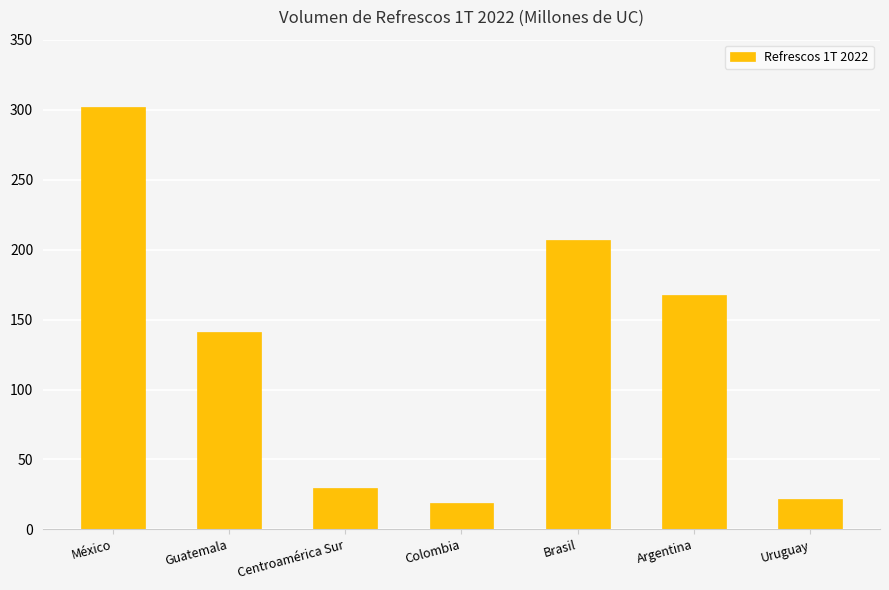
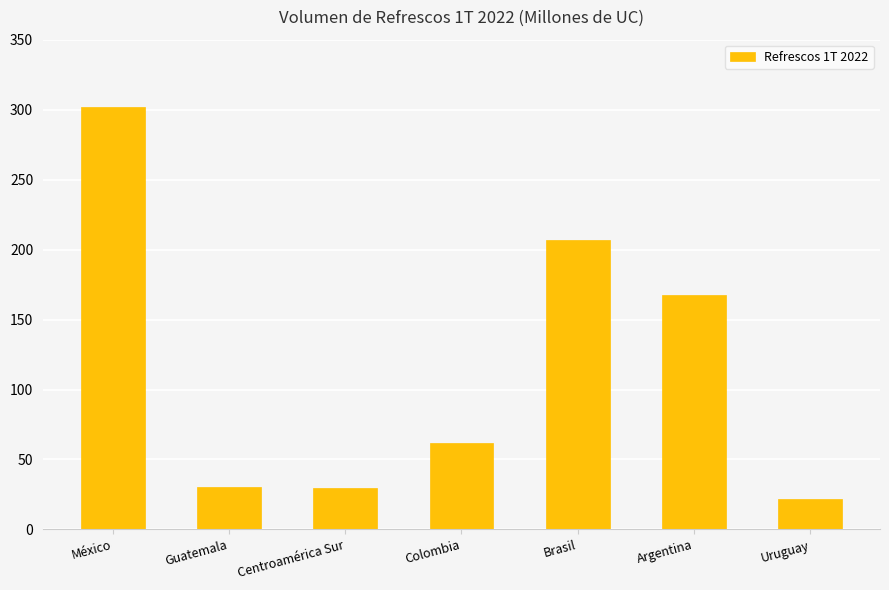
  {
    "México": 302,
-   "Guatemala": 141,
+   "Guatemala": 31,
    "Centroamérica Sur": 30,
-   "Colombia": 19,
+   "Colombia": 62,
    "Brasil": 207,
    "Argentina": 168,
    "Uruguay": 22
  }
